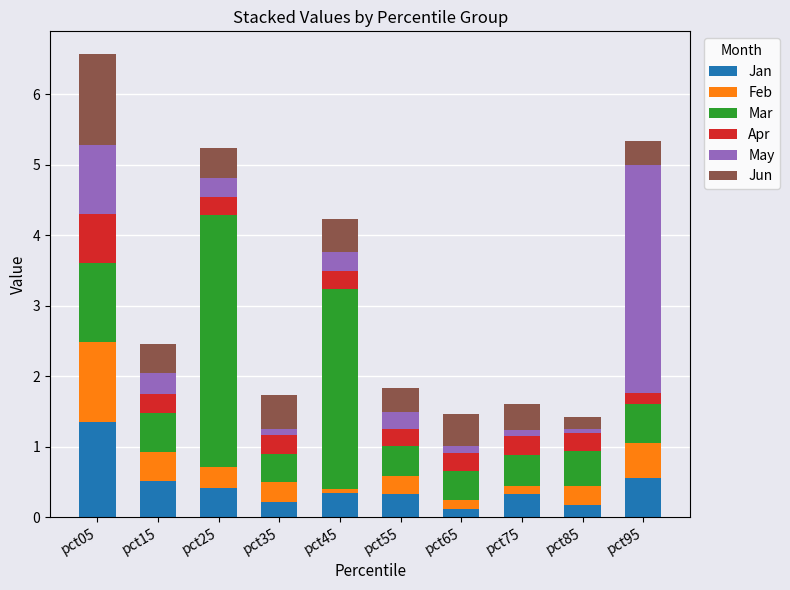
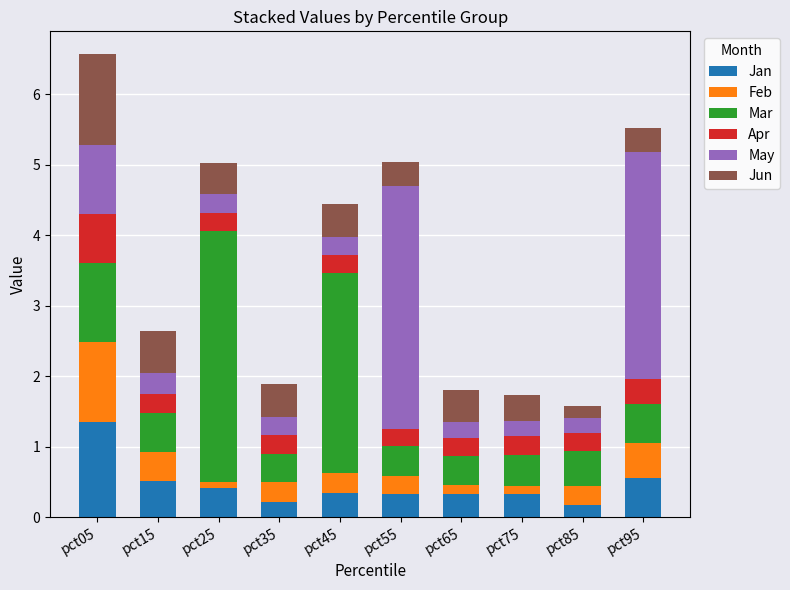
  {
    "Jan": {
      "pct05": 1.4,
      "pct15": 0.5,
      "pct25": 0.4,
      "pct35": 0.2,
      "pct45": 0.3,
      "pct55": 0.3,
-     "pct65": 0.1,
+     "pct65": 0.3,
      "pct75": 0.3,
      "pct85": 0.2,
      "pct95": 0.6
    },
    "Feb": {
      "pct05": 1.1,
      "pct15": 0.4,
-     "pct25": 0.3,
+     "pct25": 0.1,
      "pct35": 0.3,
-     "pct45": 0.1,
+     "pct45": 0.3,
      "pct55": 0.3,
      "pct65": 0.1,
      "pct75": 0.1,
      "pct85": 0.3,
      "pct95": 0.5
    },
    "Mar": {
      "pct05": 1.1,
      "pct15": 0.6,
      "pct25": 3.6,
      "pct35": 0.4,
      "pct45": 2.8,
      "pct55": 0.4,
      "pct65": 0.4,
      "pct75": 0.4,
      "pct85": 0.5,
      "pct95": 0.5
    },
    "Apr": {
      "pct05": 0.7,
      "pct15": 0.3,
      "pct25": 0.3,
      "pct35": 0.3,
      "pct45": 0.3,
      "pct55": 0.3,
      "pct65": 0.3,
      "pct75": 0.3,
      "pct85": 0.3,
-     "pct95": 0.2
+     "pct95": 0.4
    },
    "May": {
      "pct05": 1.0,
      "pct15": 0.3,
      "pct25": 0.3,
-     "pct35": 0.1,
+     "pct35": 0.3,
      "pct45": 0.3,
-     "pct55": 0.2,
-     "pct65": 0.1,
-     "pct75": 0.1,
-     "pct85": 0.1,
+     "pct55": 3.4,
+     "pct65": 0.2,
+     "pct75": 0.2,
+     "pct85": 0.2,
      "pct95": 3.2
    },
    "Jun": {
      "pct05": 1.3,
-     "pct15": 0.4,
+     "pct15": 0.6,
      "pct25": 0.4,
      "pct35": 0.5,
      "pct45": 0.5,
      "pct55": 0.3,
      "pct65": 0.5,
      "pct75": 0.4,
      "pct85": 0.2,
      "pct95": 0.3
    }
  }
